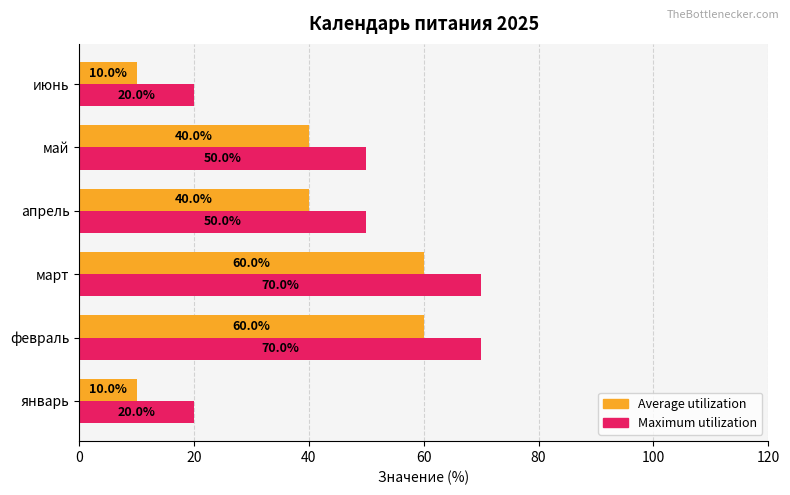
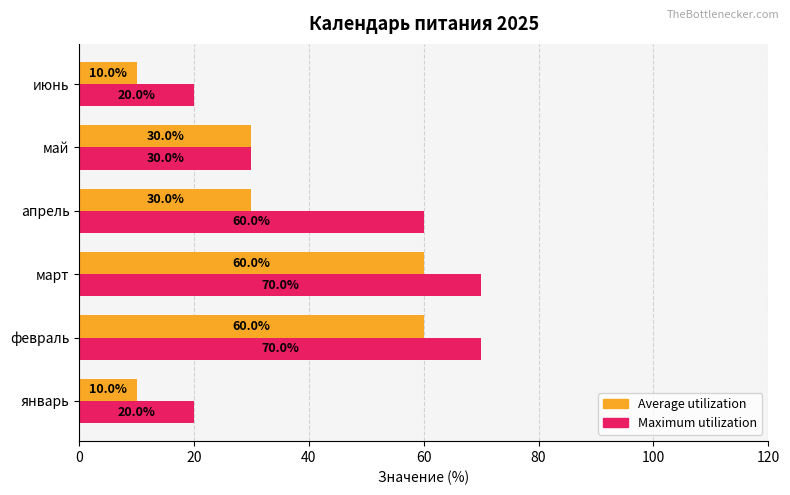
  {
    "Average utilization": {
      "июнь": "10.0%",
-     "май": "40.0%",
-     "апрель": "40.0%",
+     "май": "30.0%",
+     "апрель": "30.0%",
      "март": "60.0%",
      "февраль": "60.0%",
      "январь": "10.0%"
    },
    "Maximum utilization": {
      "июнь": "20.0%",
-     "май": "50.0%",
-     "апрель": "50.0%",
+     "май": "30.0%",
+     "апрель": "60.0%",
      "март": "70.0%",
      "февраль": "70.0%",
      "январь": "20.0%"
    }
  }
